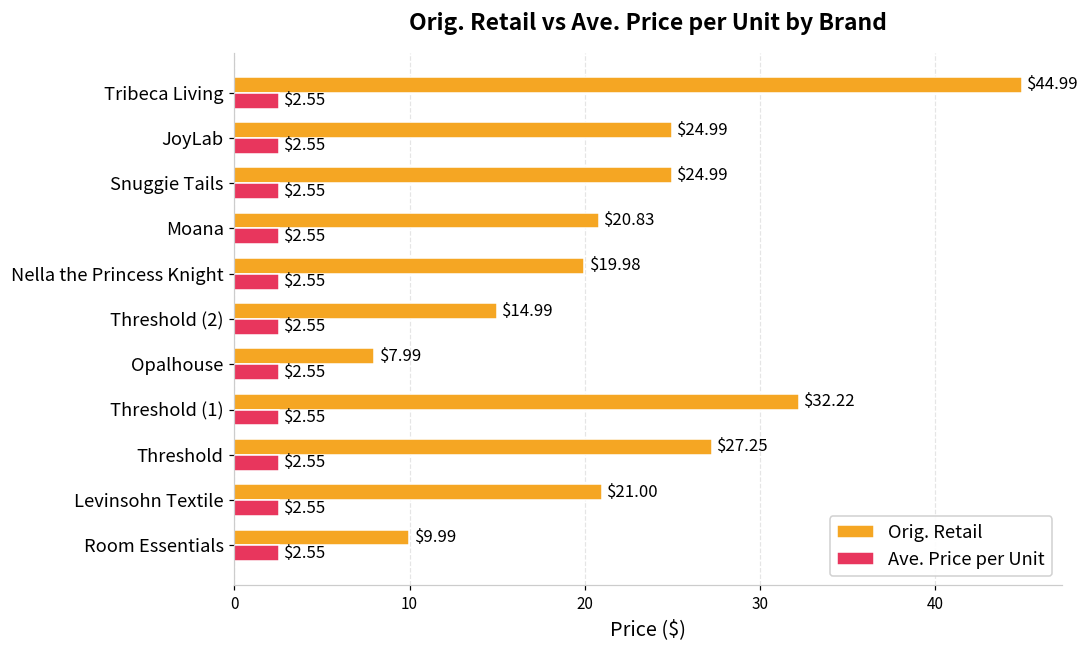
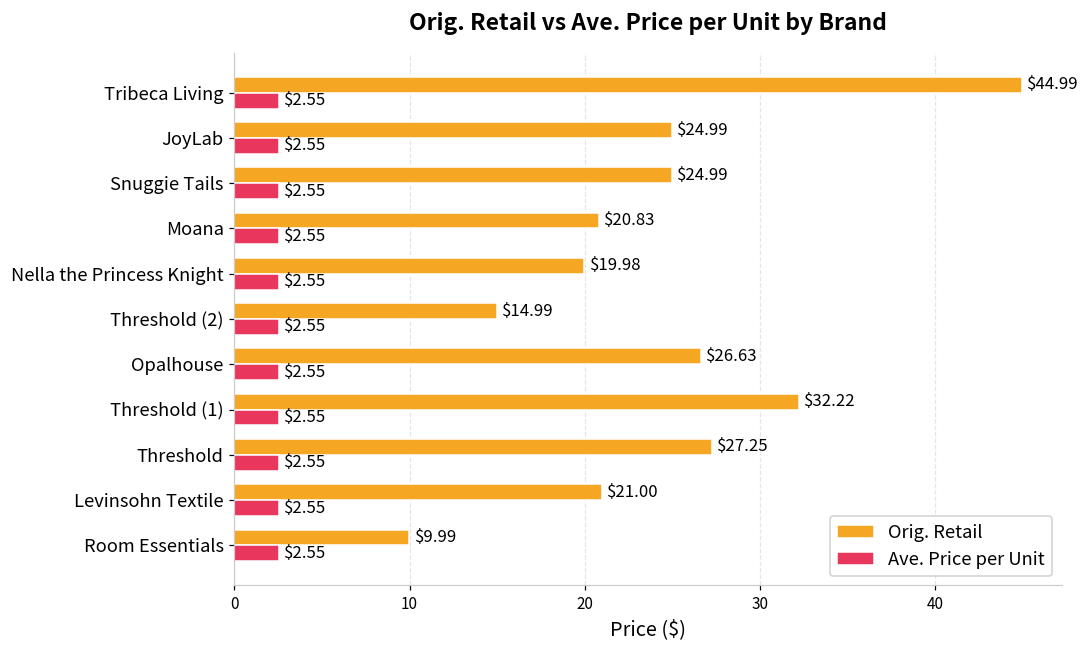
  {
    "Orig. Retail": {
      "Tribeca Living": "$44.99",
      "JoyLab": "$24.99",
      "Snuggie Tails": "$24.99",
      "Moana": "$20.83",
      "Nella the Princess Knight": "$19.98",
      "Threshold (2)": "$14.99",
-     "Opalhouse": "$7.99",
+     "Opalhouse": "$26.63",
      "Threshold (1)": "$32.22",
      "Threshold": "$27.25",
      "Levinsohn Textile": "$21.00",
      "Room Essentials": "$9.99"
    },
    "Ave. Price per Unit": {
      "Tribeca Living": "$2.55",
      "JoyLab": "$2.55",
      "Snuggie Tails": "$2.55",
      "Moana": "$2.55",
      "Nella the Princess Knight": "$2.55",
      "Threshold (2)": "$2.55",
      "Opalhouse": "$2.55",
      "Threshold (1)": "$2.55",
      "Threshold": "$2.55",
      "Levinsohn Textile": "$2.55",
      "Room Essentials": "$2.55"
    }
  }
